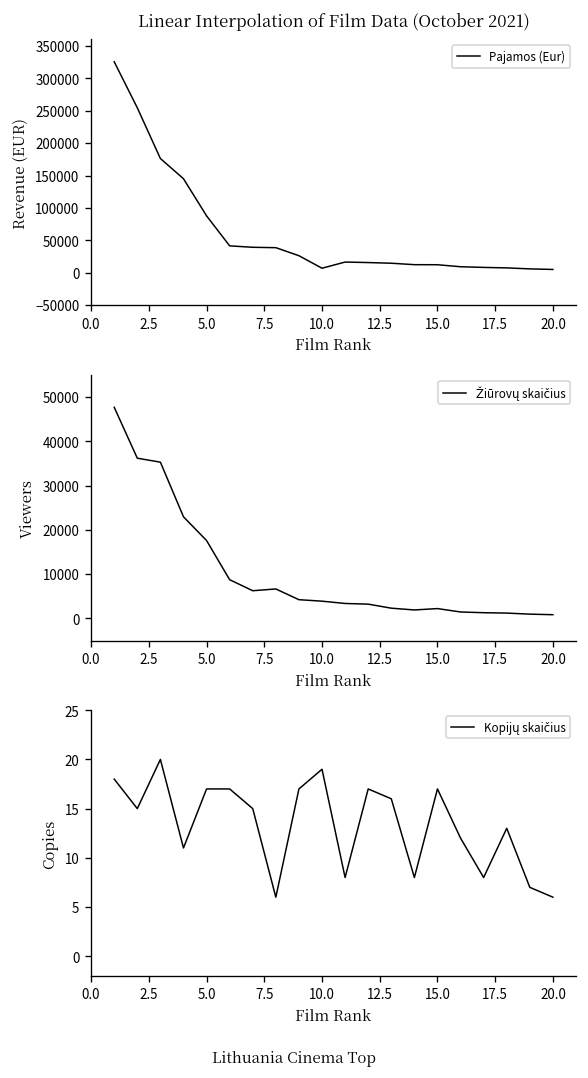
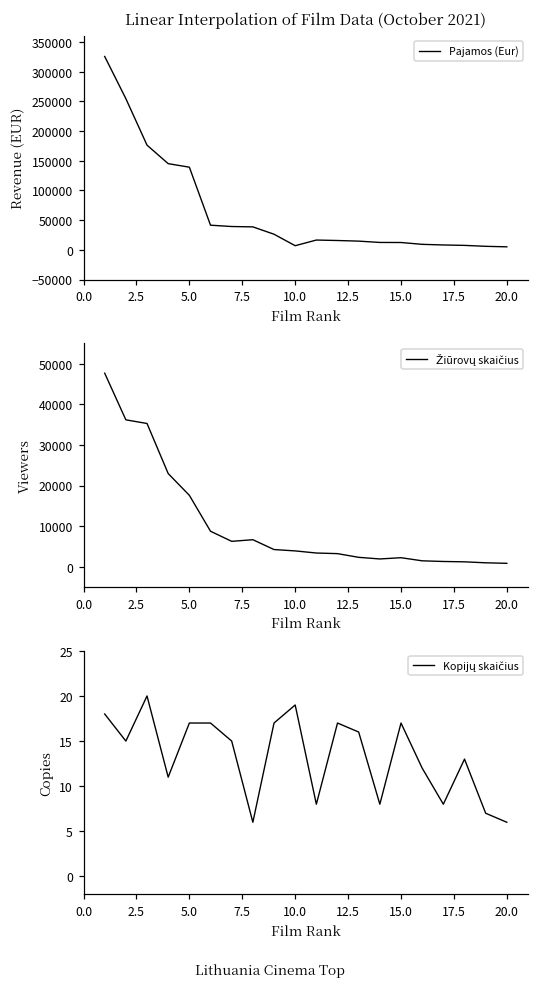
  {
    "Linear Interpolation of Film Data (October 2021)": {
-     "5.0": 90000,
+     "5.0": 140000,
      "10.0": 10000,
      "15.0": 10000,
      "20.0": 10000
    }
  }
